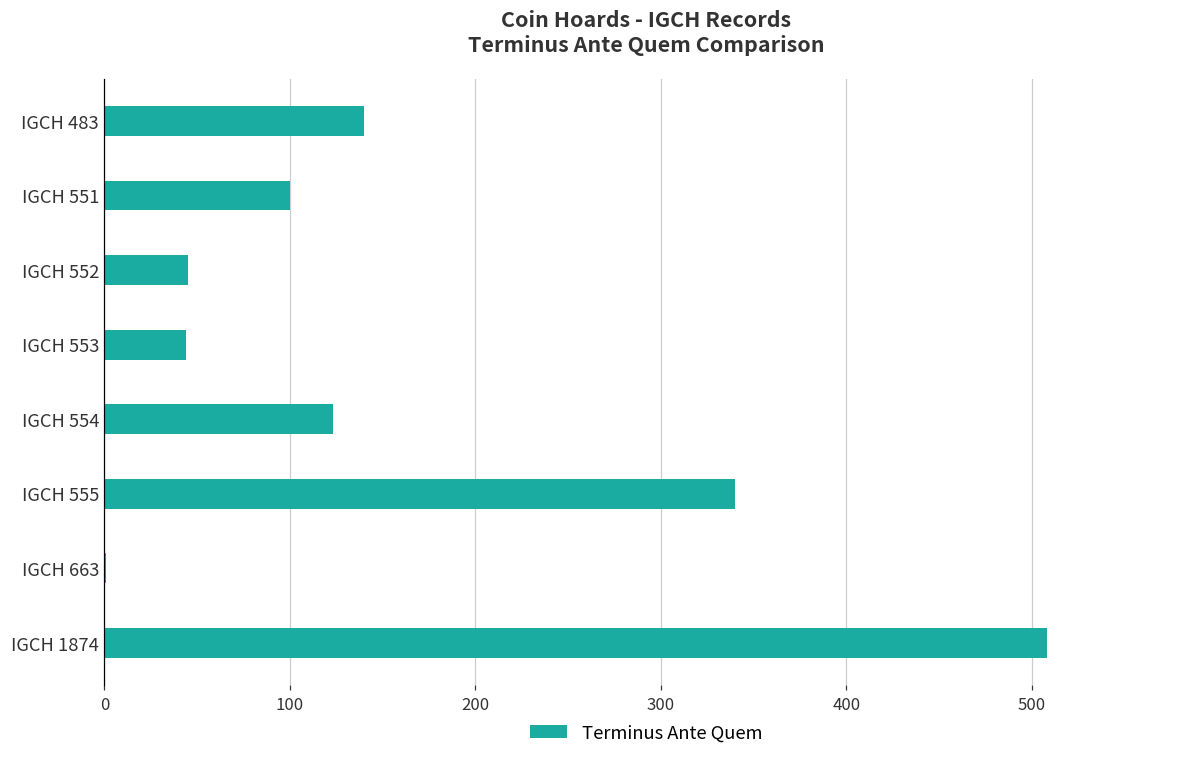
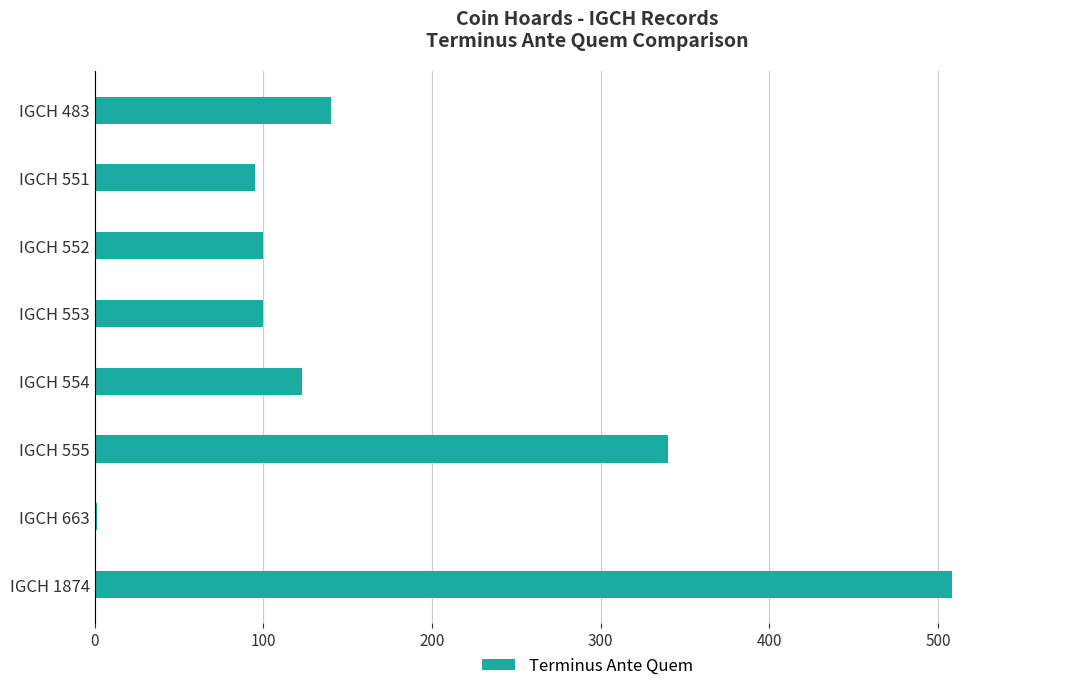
  {
    "IGCH 483": 140,
-   "IGCH 551": 100,
-   "IGCH 552": 45,
-   "IGCH 553": 44,
+   "IGCH 551": 95,
+   "IGCH 552": 100,
+   "IGCH 553": 100,
    "IGCH 554": 123,
    "IGCH 555": 340,
    "IGCH 1874": 508
  }
